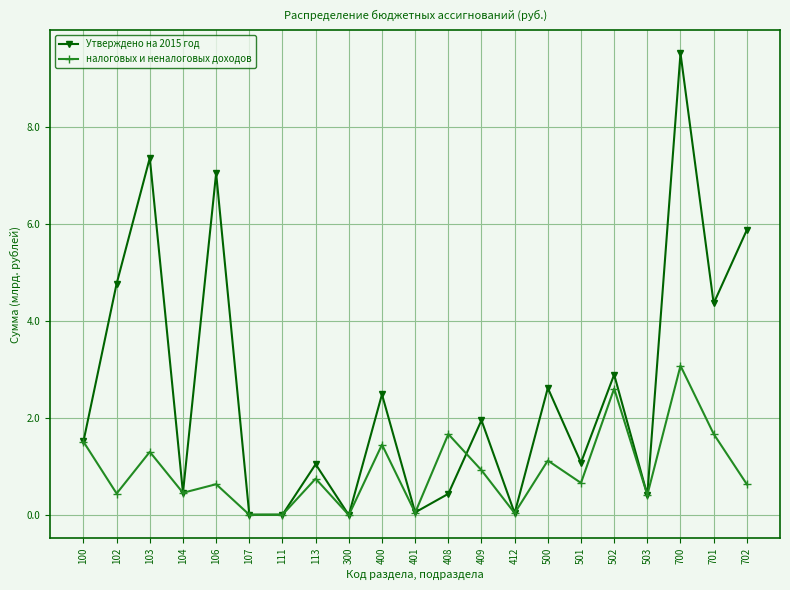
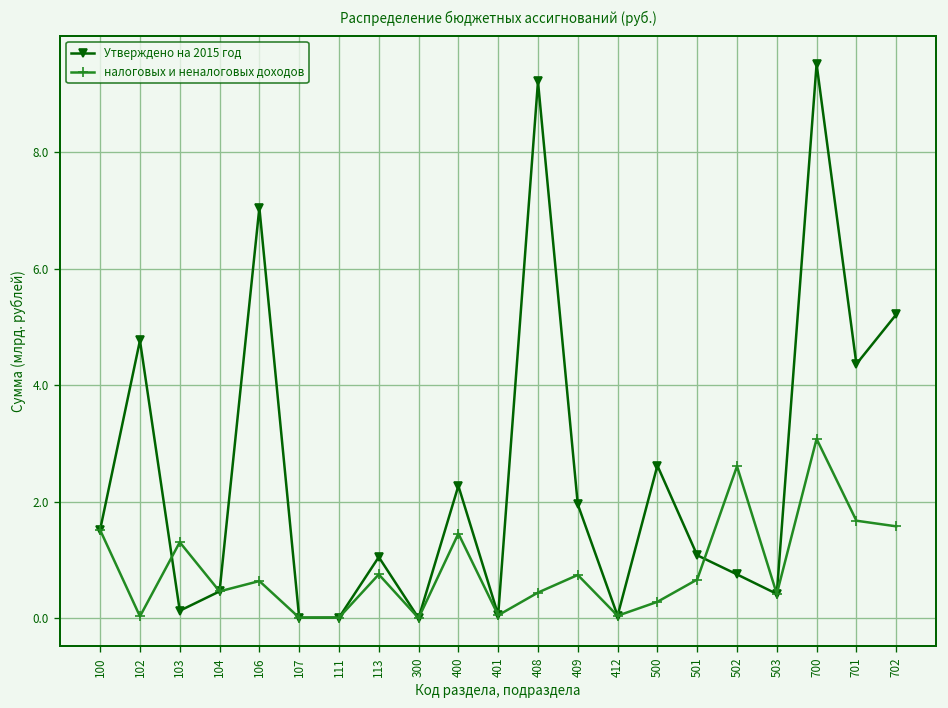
  {
    "Утверждено на 2015 год": {
      "102": 4.8,
-     "103": 7.4,
+     "103": 0.1,
      "106": 7.1,
      "113": 1.0,
-     "400": 2.5,
-     "408": 0.4,
+     "400": 2.3,
+     "408": 9.2,
      "409": 2.0,
      "500": 2.6,
      "501": 1.1,
-     "502": 2.9,
+     "502": 0.8,
      "700": 9.5,
      "701": 4.4,
-     "702": 5.9
+     "702": 5.2
    },
    "налоговых и неналоговых доходов": {
-     "102": 0.4,
+     "102": 0.0,
      "103": 1.3,
      "106": 0.6,
      "113": 0.8,
      "400": 1.5,
-     "408": 1.7,
-     "409": 0.9,
-     "500": 1.1,
+     "408": 0.4,
+     "409": 0.7,
+     "500": 0.3,
      "501": 0.7,
      "502": 2.6,
      "700": 3.1,
      "701": 1.7,
-     "702": 0.6
+     "702": 1.6
    }
  }
